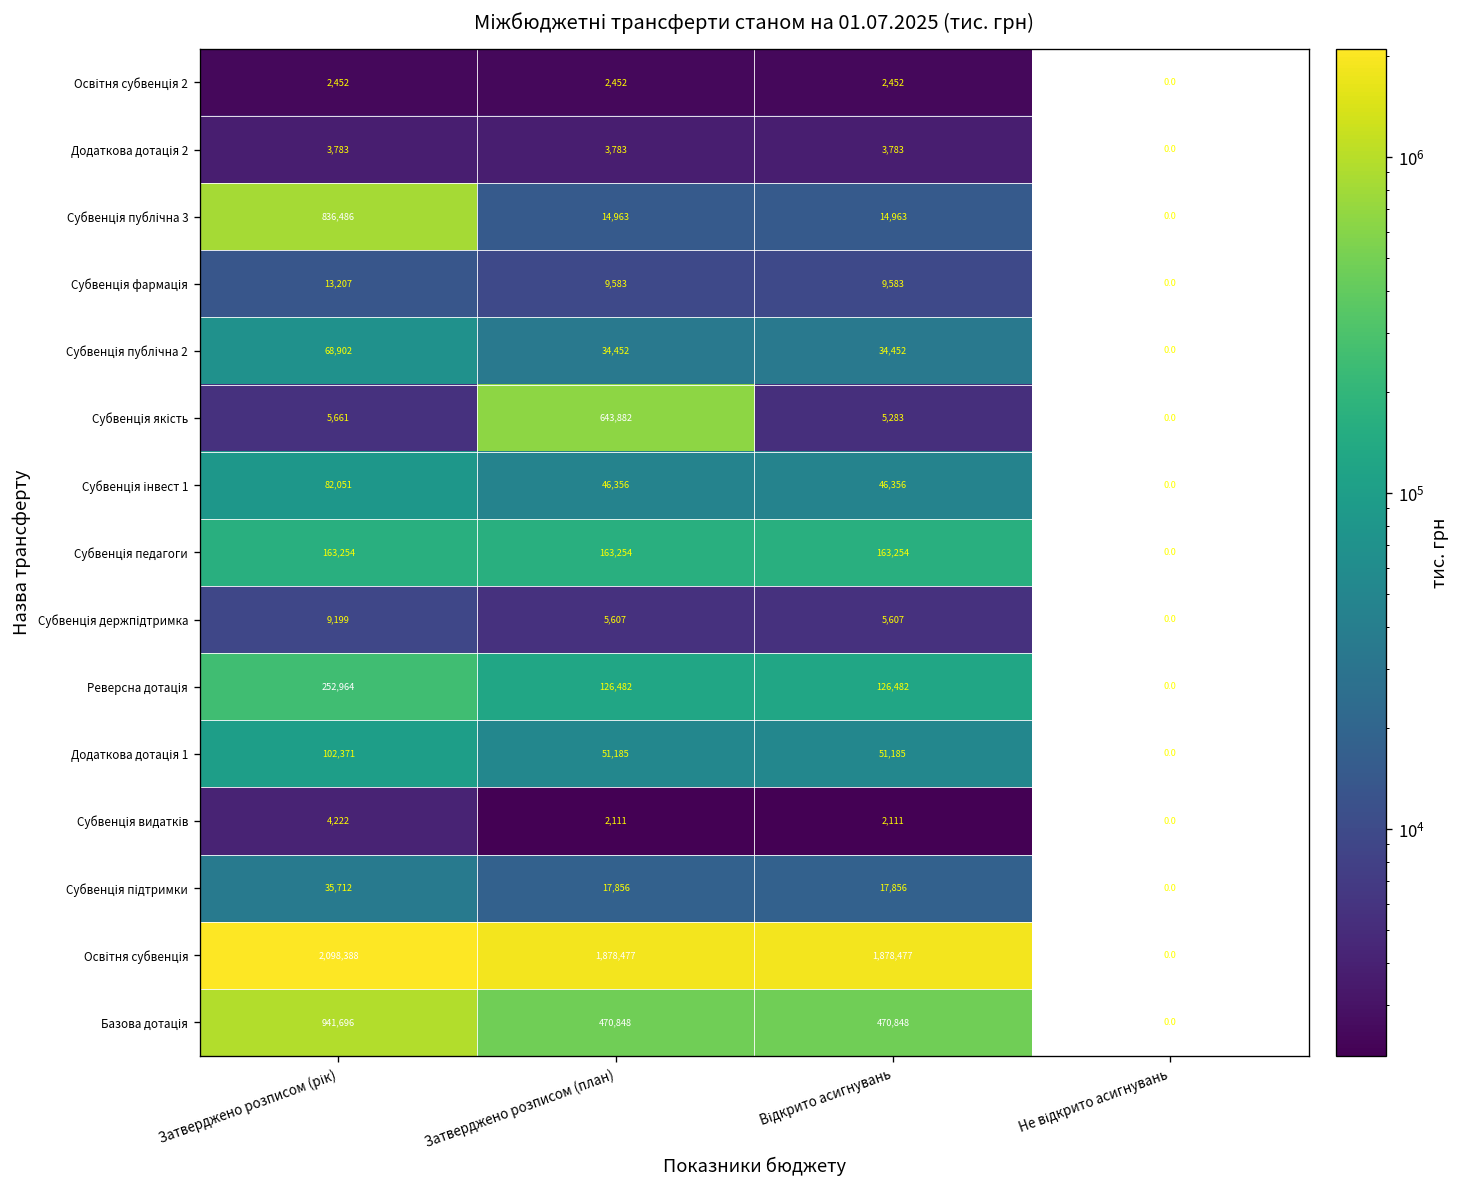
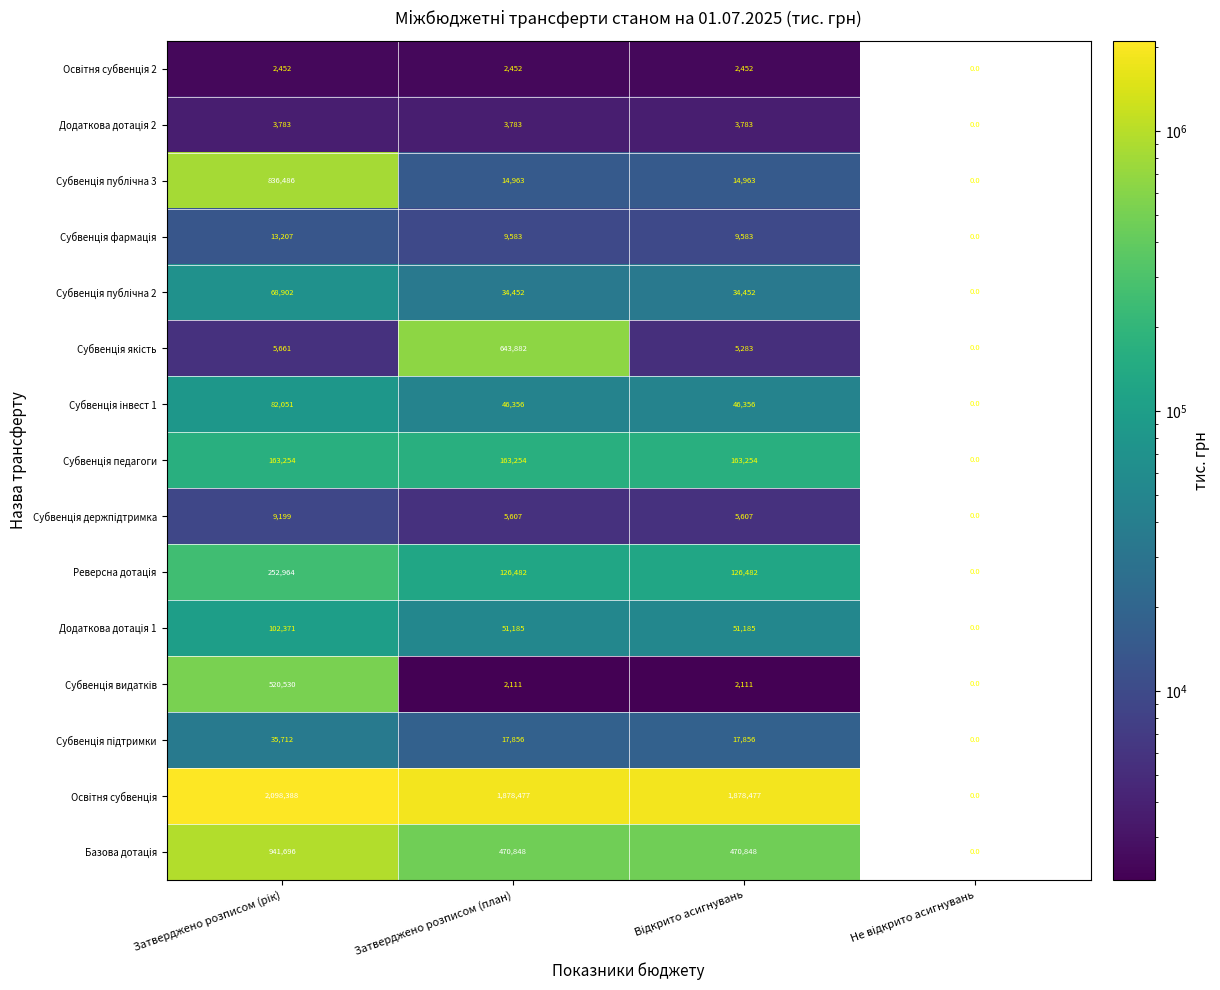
  {
    "Освітня субвенція 2": {
      "Затверджено розписом (рік)": "2,452",
      "Затверджено розписом (план)": "2,452",
      "Відкрито асигнувань": "2,452",
      "Не відкрито асигнувань": "0.0"
    },
    "Додаткова дотація 2": {
      "Затверджено розписом (рік)": "3,783",
      "Затверджено розписом (план)": "3,783",
      "Відкрито асигнувань": "3,783",
      "Не відкрито асигнувань": "0.0"
    },
    "Субвенція публічна 3": {
      "Затверджено розписом (рік)": "836,486",
      "Затверджено розписом (план)": "14,963",
      "Відкрито асигнувань": "14,963",
      "Не відкрито асигнувань": "0.0"
    },
    "Субвенція фармація": {
      "Затверджено розписом (рік)": "13,207",
      "Затверджено розписом (план)": "9,583",
      "Відкрито асигнувань": "9,583",
      "Не відкрито асигнувань": "0.0"
    },
    "Субвенція публічна 2": {
      "Затверджено розписом (рік)": "68,902",
      "Затверджено розписом (план)": "34,452",
      "Відкрито асигнувань": "34,452",
      "Не відкрито асигнувань": "0.0"
    },
    "Субвенція якість": {
      "Затверджено розписом (рік)": "5,661",
      "Затверджено розписом (план)": "643,882",
      "Відкрито асигнувань": "5,283",
      "Не відкрито асигнувань": "0.0"
    },
    "Субвенція інвест 1": {
      "Затверджено розписом (рік)": "82,051",
      "Затверджено розписом (план)": "46,356",
      "Відкрито асигнувань": "46,356",
      "Не відкрито асигнувань": "0.0"
    },
    "Субвенція педагоги": {
      "Затверджено розписом (рік)": "163,254",
      "Затверджено розписом (план)": "163,254",
      "Відкрито асигнувань": "163,254",
      "Не відкрито асигнувань": "0.0"
    },
    "Субвенція держпідтримка": {
      "Затверджено розписом (рік)": "9,199",
      "Затверджено розписом (план)": "5,607",
      "Відкрито асигнувань": "5,607",
      "Не відкрито асигнувань": "0.0"
    },
    "Реверсна дотація": {
      "Затверджено розписом (рік)": "252,964",
      "Затверджено розписом (план)": "126,482",
      "Відкрито асигнувань": "126,482",
      "Не відкрито асигнувань": "0.0"
    },
    "Додаткова дотація 1": {
      "Затверджено розписом (рік)": "102,371",
      "Затверджено розписом (план)": "51,185",
      "Відкрито асигнувань": "51,185",
      "Не відкрито асигнувань": "0.0"
    },
    "Субвенція видатків": {
-     "Затверджено розписом (рік)": "4,222",
+     "Затверджено розписом (рік)": "520,530",
      "Затверджено розписом (план)": "2,111",
      "Відкрито асигнувань": "2,111",
      "Не відкрито асигнувань": "0.0"
    },
    "Субвенція підтримки": {
      "Затверджено розписом (рік)": "35,712",
      "Затверджено розписом (план)": "17,856",
      "Відкрито асигнувань": "17,856",
      "Не відкрито асигнувань": "0.0"
    },
    "Освітня субвенція": {
      "Затверджено розписом (рік)": "2,098,388",
      "Затверджено розписом (план)": "1,878,477",
      "Відкрито асигнувань": "1,878,477",
      "Не відкрито асигнувань": "0.0"
    },
    "Базова дотація": {
      "Затверджено розписом (рік)": "941,696",
      "Затверджено розписом (план)": "470,848",
      "Відкрито асигнувань": "470,848",
      "Не відкрито асигнувань": "0.0"
    }
  }
